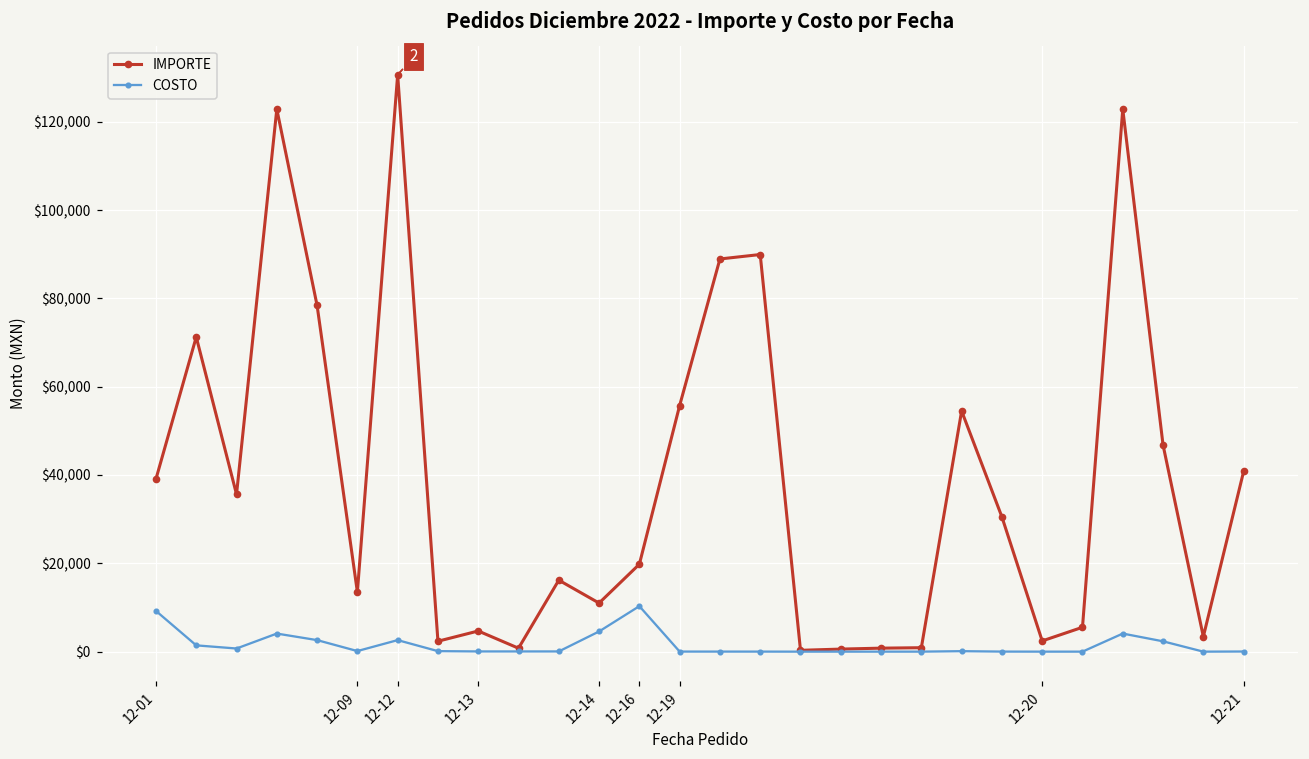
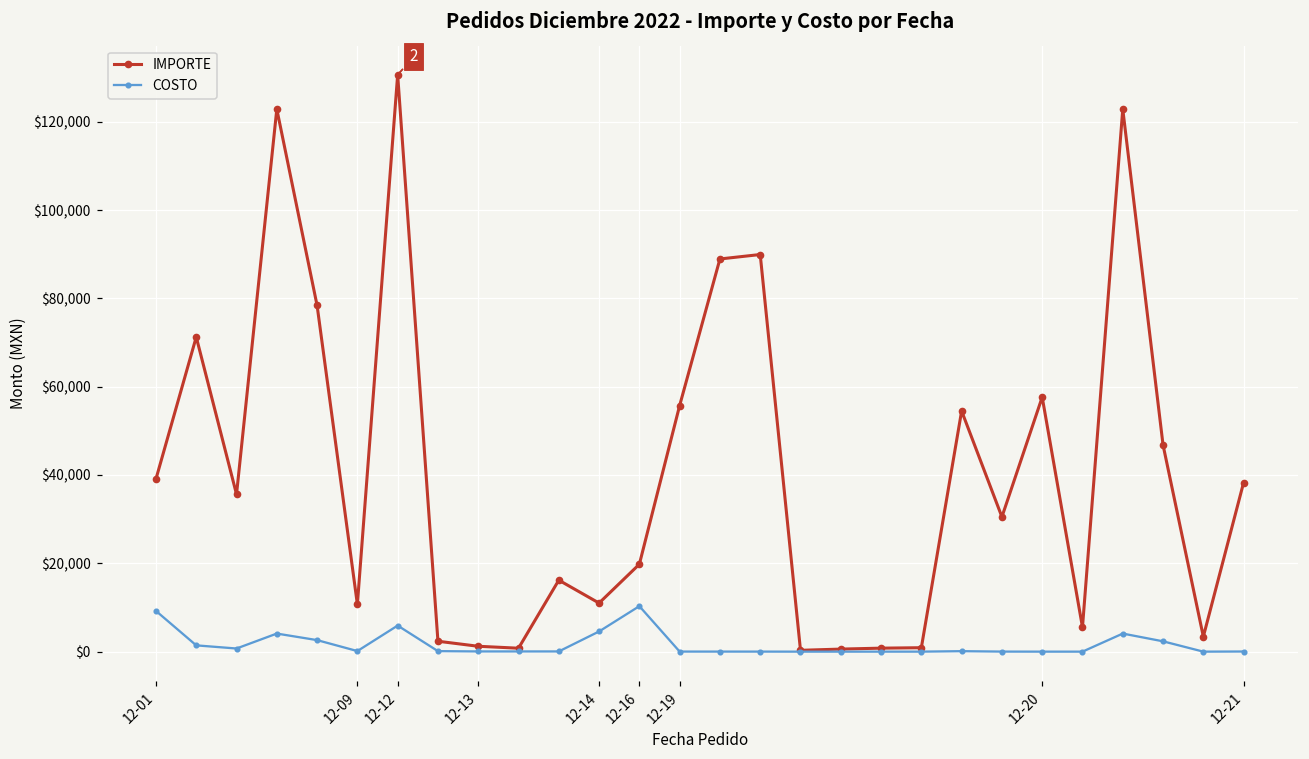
  {
    "IMPORTE": {
      "12-01": "$39,000",
-     "12-09": "$14,000",
-     "12-13": "$5,000",
+     "12-09": "$11,000",
+     "12-13": "$1,000",
      "12-14": "$11,000",
      "12-16": "$20,000",
      "12-19": "$56,000",
-     "12-20": "$2,000",
-     "12-21": "$41,000"
+     "12-20": "$58,000",
+     "12-21": "$38,000"
    },
    "COSTO": {
      "12-01": "$9,000",
      "12-09": "$0",
-     "12-12": "$3,000",
+     "12-12": "$6,000",
      "12-13": "$0",
      "12-14": "$5,000",
      "12-16": "$10,000",
      "12-19": "$0",
      "12-20": "$0",
      "12-21": "$0"
    }
  }
